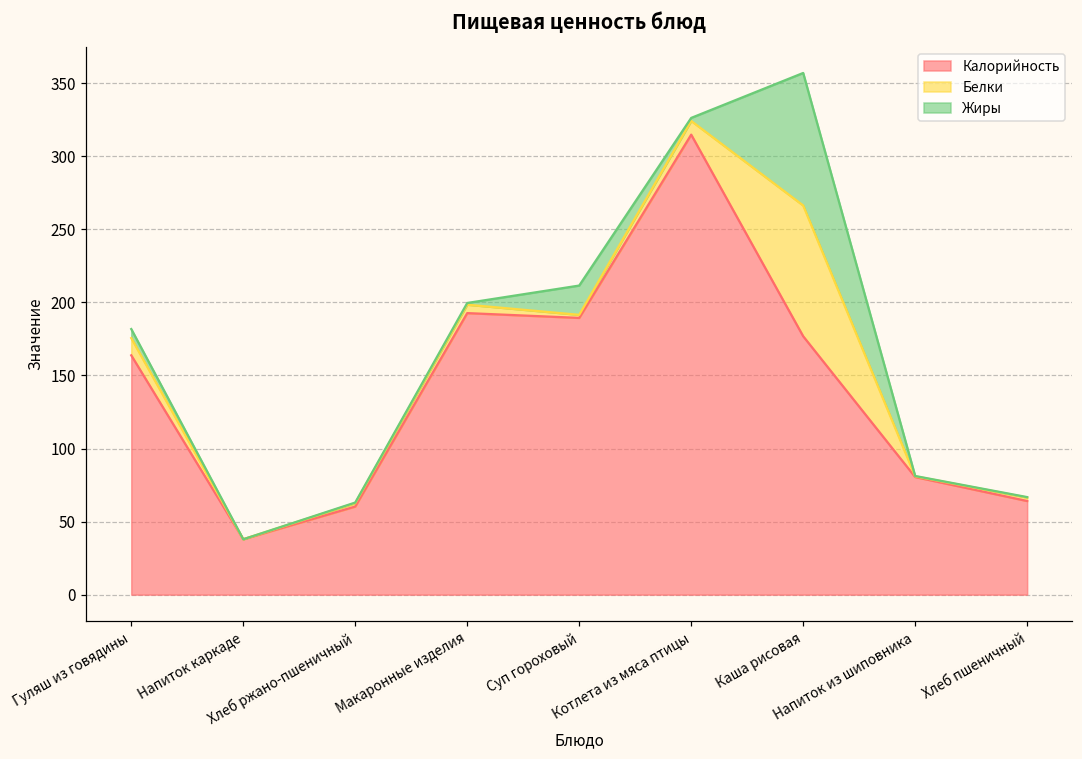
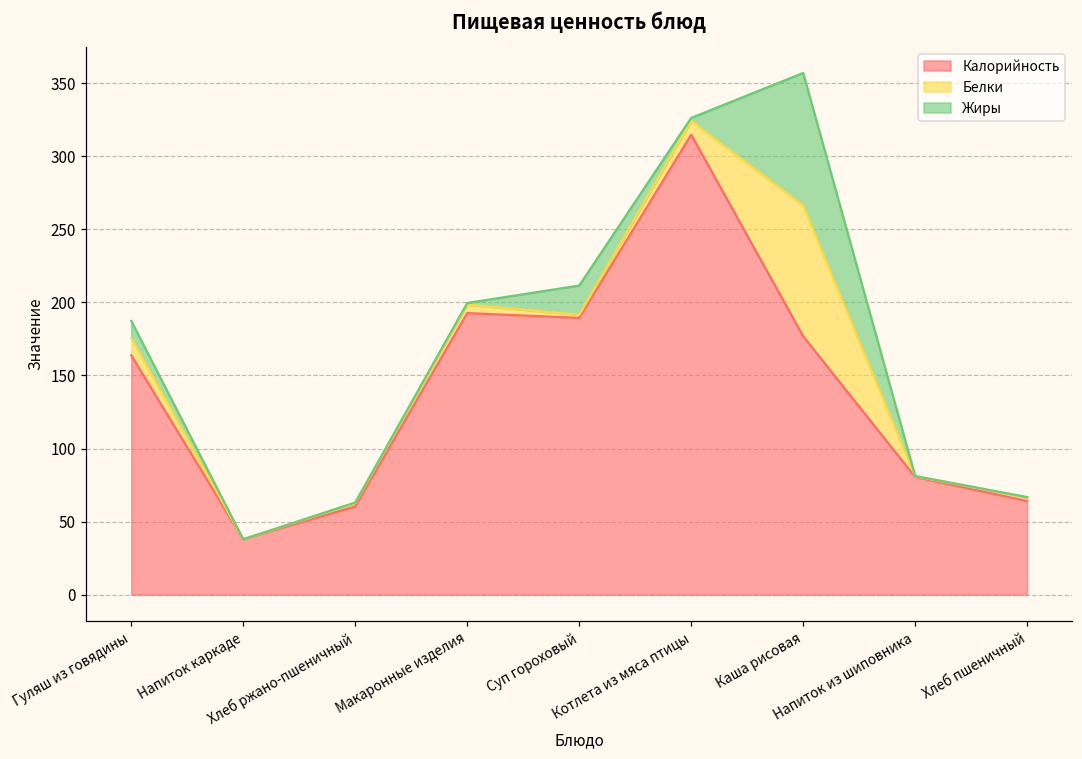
  {
    "Калорийность": {
      "Гуляш из говядины": 164,
      "Хлеб ржано-пшеничный": 60,
      "Макаронные изделия": 193,
      "Суп гороховый": 189,
      "Котлета из мяса птицы": 315,
      "Каша рисовая": 177,
      "Хлеб пшеничный": 64
    },
    "Белки": {
      "Гуляш из говядины": 12,
      "Суп гороховый": 2,
      "Котлета из мяса птицы": 9,
      "Каша рисовая": 90
    },
    "Жиры": {
-     "Гуляш из говядины": 6,
+     "Гуляш из говядины": 12,
      "Суп гороховый": 20,
      "Котлета из мяса птицы": 2,
      "Каша рисовая": 91
    }
  }
